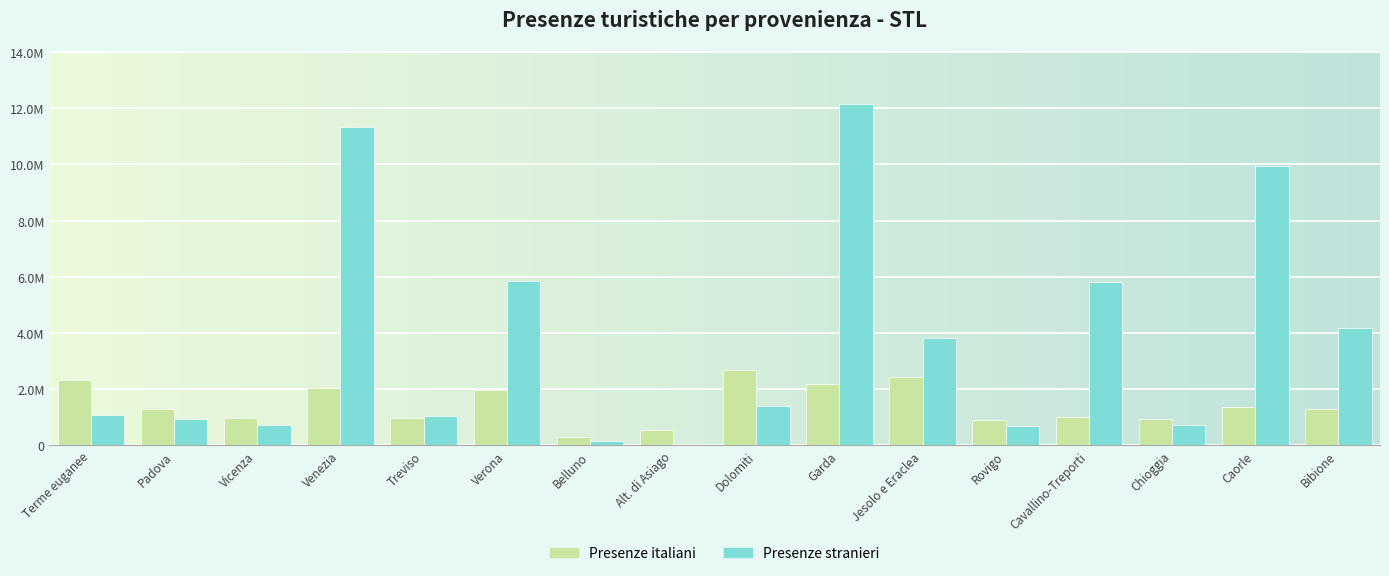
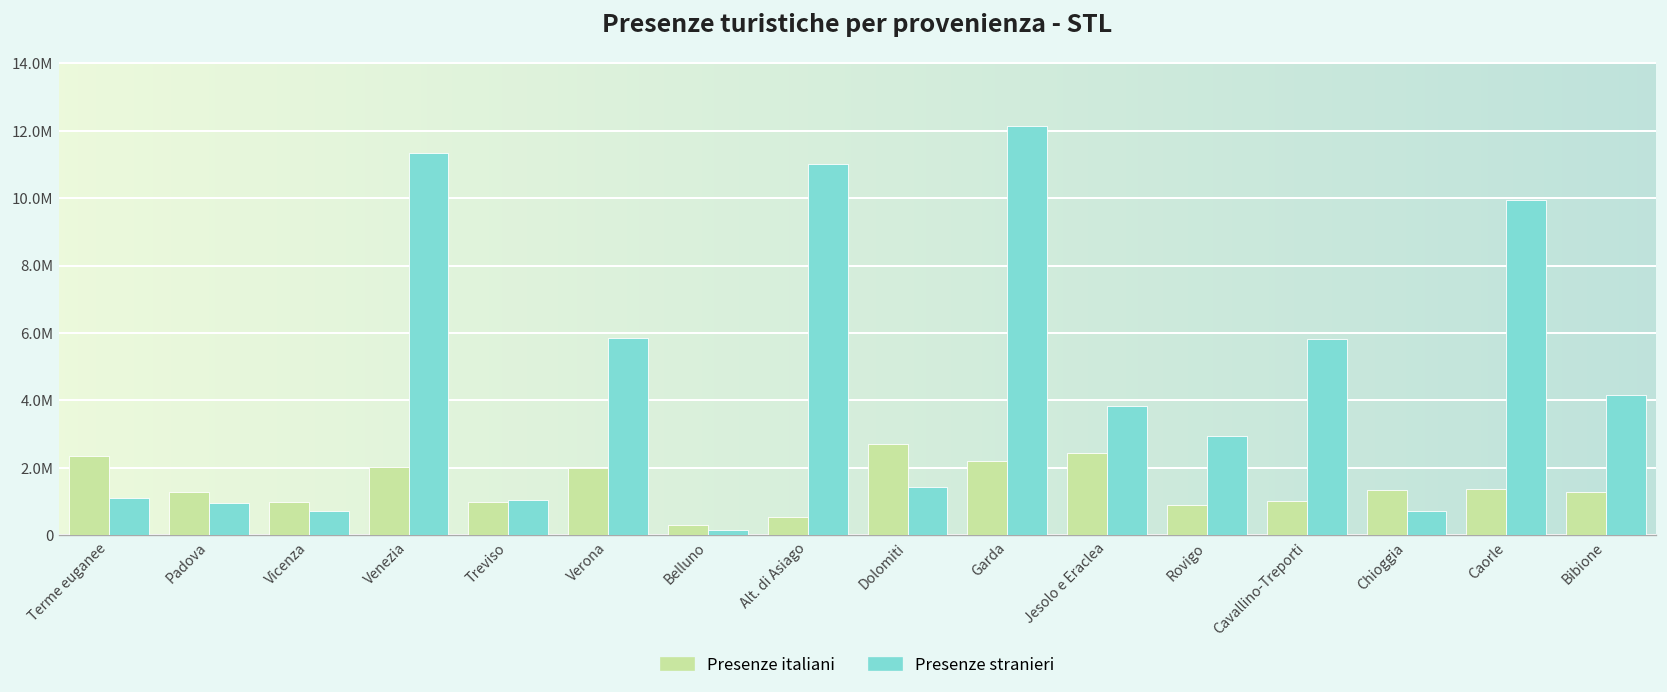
  {
    "Presenze italiani": {
      "Terme euganee": 2300000,
      "Padova": 1300000,
      "Vicenza": 1000000,
      "Venezia": 2000000,
      "Treviso": 1000000,
      "Verona": 2000000,
      "Belluno": 300000,
      "Alt. di Asiago": 600000,
      "Dolomiti": 2700000,
      "Garda": 2200000,
      "Jesolo e Eraclea": 2500000,
      "Rovigo": 900000,
      "Cavallino-Treporti": 1000000,
-     "Chioggia": 900000,
+     "Chioggia": 1300000,
      "Caorle": 1400000,
      "Bibione": 1300000
    },
    "Presenze stranieri": {
      "Terme euganee": 1100000,
      "Padova": 1000000,
      "Vicenza": 700000,
      "Venezia": 11300000,
      "Treviso": 1000000,
      "Verona": 5800000,
      "Belluno": 200000,
-     "Alt. di Asiago": 0,
+     "Alt. di Asiago": 11000000,
      "Dolomiti": 1400000,
      "Garda": 12100000,
      "Jesolo e Eraclea": 3800000,
-     "Rovigo": 700000,
+     "Rovigo": 2900000,
      "Cavallino-Treporti": 5800000,
      "Chioggia": 700000,
      "Caorle": 10000000,
      "Bibione": 4200000
    }
  }
